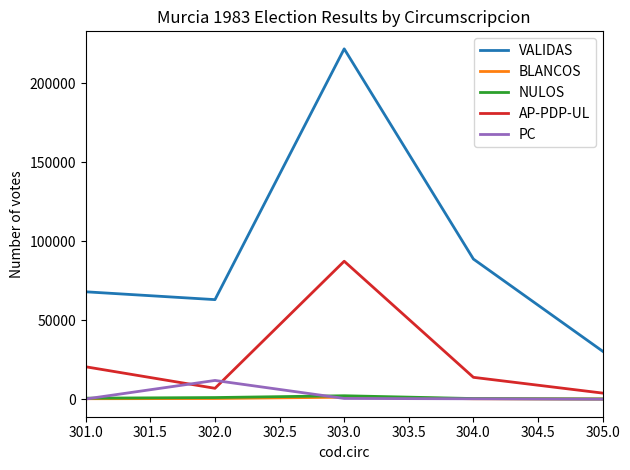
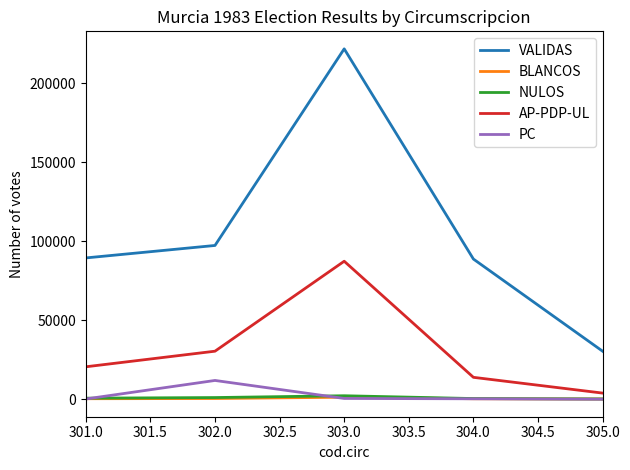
  {
    "VALIDAS": {
-     "301.0": 68000,
-     "302.0": 63000,
+     "301.0": 89000,
+     "302.0": 97000,
      "303.0": 222000,
      "304.0": 89000,
      "305.0": 30000
    },
    "AP-PDP-UL": {
      "301.0": 21000,
-     "302.0": 7000,
+     "302.0": 30000,
      "303.0": 87000,
      "304.0": 14000,
      "305.0": 4000
    },
    "PC": {
      "302.0": 12000
    }
  }
